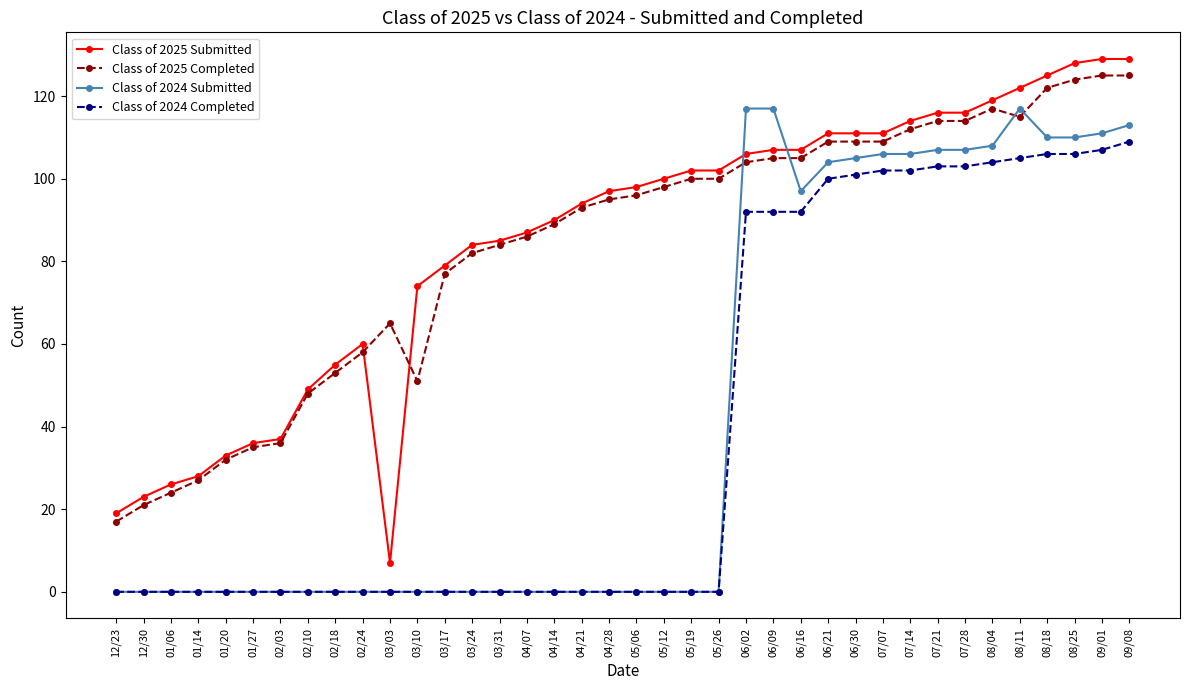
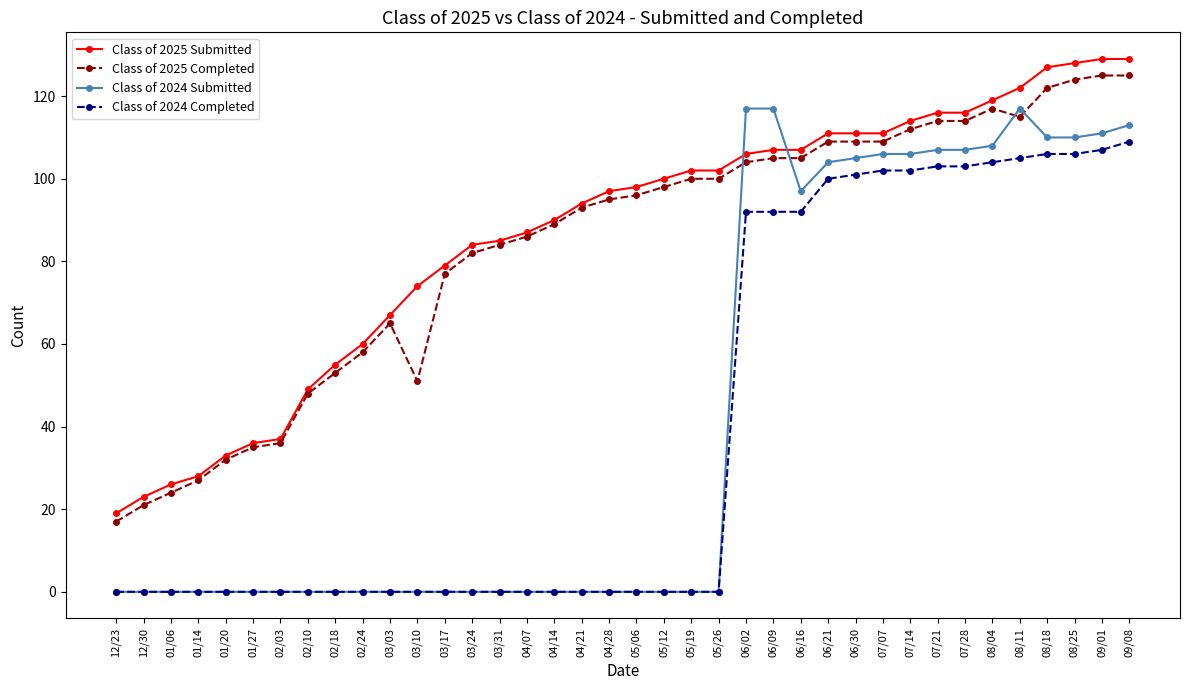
  {
    "Class of 2025 Submitted": {
      "12/23": 19,
      "12/30": 23,
      "01/06": 26,
      "01/14": 28,
      "01/20": 33,
      "01/27": 36,
      "02/03": 37,
      "02/10": 49,
      "02/18": 55,
      "02/24": 60,
-     "03/03": 7,
+     "03/03": 67,
      "03/10": 74,
      "03/17": 79,
      "03/24": 84,
      "03/31": 85,
      "04/07": 87,
      "04/14": 90,
      "04/21": 94,
      "04/28": 97,
      "05/06": 98,
      "05/12": 100,
      "05/19": 102,
      "05/26": 102,
      "06/02": 106,
      "06/09": 107,
      "06/16": 107,
      "06/21": 111,
      "06/30": 111,
      "07/07": 111,
      "07/14": 114,
      "07/21": 116,
      "07/28": 116,
      "08/04": 119,
      "08/11": 122,
-     "08/18": 125,
+     "08/18": 127,
      "08/25": 128,
      "09/01": 129,
      "09/08": 129
    },
    "Class of 2025 Completed": {
      "12/23": 17,
      "12/30": 21,
      "01/06": 24,
      "01/14": 27,
      "01/20": 32,
      "01/27": 35,
      "02/03": 36,
      "02/10": 48,
      "02/18": 53,
      "02/24": 58,
      "03/03": 65,
      "03/10": 51,
      "03/17": 77,
      "03/24": 82,
      "03/31": 84,
      "04/07": 86,
      "04/14": 89,
      "04/21": 93,
      "04/28": 95,
      "05/06": 96,
      "05/12": 98,
      "05/19": 100,
      "05/26": 100,
      "06/02": 104,
      "06/09": 105,
      "06/16": 105,
      "06/21": 109,
      "06/30": 109,
      "07/07": 109,
      "07/14": 112,
      "07/21": 114,
      "07/28": 114,
      "08/04": 117,
      "08/11": 115,
      "08/18": 122,
      "08/25": 124,
      "09/01": 125,
      "09/08": 125
    },
    "Class of 2024 Submitted": {
      "06/02": 117,
      "06/09": 117,
      "06/16": 97,
      "06/21": 104,
      "06/30": 105,
      "07/07": 106,
      "07/14": 106,
      "07/21": 107,
      "07/28": 107,
      "08/04": 108,
      "08/11": 117,
      "08/18": 110,
      "08/25": 110,
      "09/01": 111,
      "09/08": 113
    },
    "Class of 2024 Completed": {
      "06/02": 92,
      "06/09": 92,
      "06/16": 92,
      "06/21": 100,
      "06/30": 101,
      "07/07": 102,
      "07/14": 102,
      "07/21": 103,
      "07/28": 103,
      "08/04": 104,
      "08/11": 105,
      "08/18": 106,
      "08/25": 106,
      "09/01": 107,
      "09/08": 109
    }
  }
